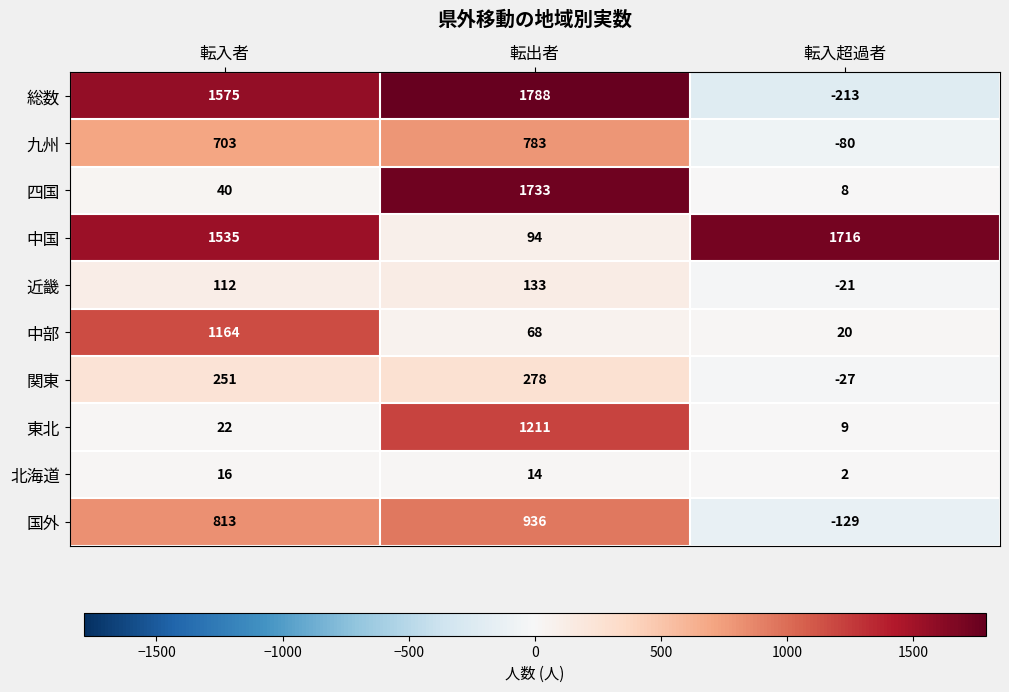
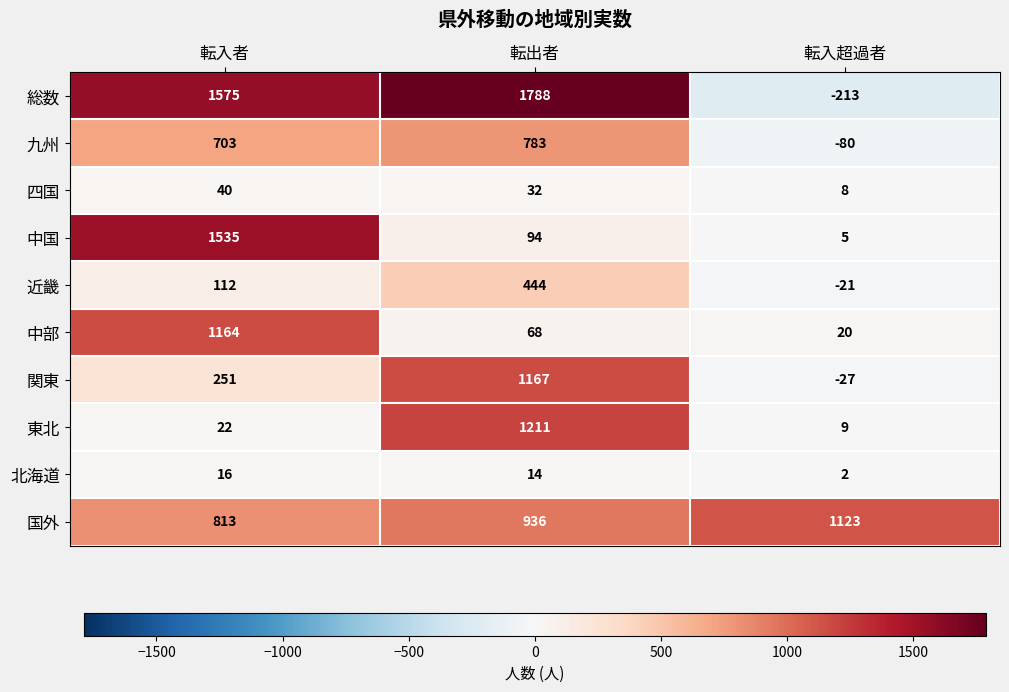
  {
    "総数": {
      "転入者": 1575,
      "転出者": 1788,
      "転入超過者": -213
    },
    "九州": {
      "転入者": 703,
      "転出者": 783,
      "転入超過者": -80
    },
    "四国": {
      "転入者": 40,
-     "転出者": 1733,
+     "転出者": 32,
      "転入超過者": 8
    },
    "中国": {
      "転入者": 1535,
      "転出者": 94,
-     "転入超過者": 1716
+     "転入超過者": 5
    },
    "近畿": {
      "転入者": 112,
-     "転出者": 133,
+     "転出者": 444,
      "転入超過者": -21
    },
    "中部": {
      "転入者": 1164,
      "転出者": 68,
      "転入超過者": 20
    },
    "関東": {
      "転入者": 251,
-     "転出者": 278,
+     "転出者": 1167,
      "転入超過者": -27
    },
    "東北": {
      "転入者": 22,
      "転出者": 1211,
      "転入超過者": 9
    },
    "北海道": {
      "転入者": 16,
      "転出者": 14,
      "転入超過者": 2
    },
    "国外": {
      "転入者": 813,
      "転出者": 936,
-     "転入超過者": -129
+     "転入超過者": 1123
    }
  }
